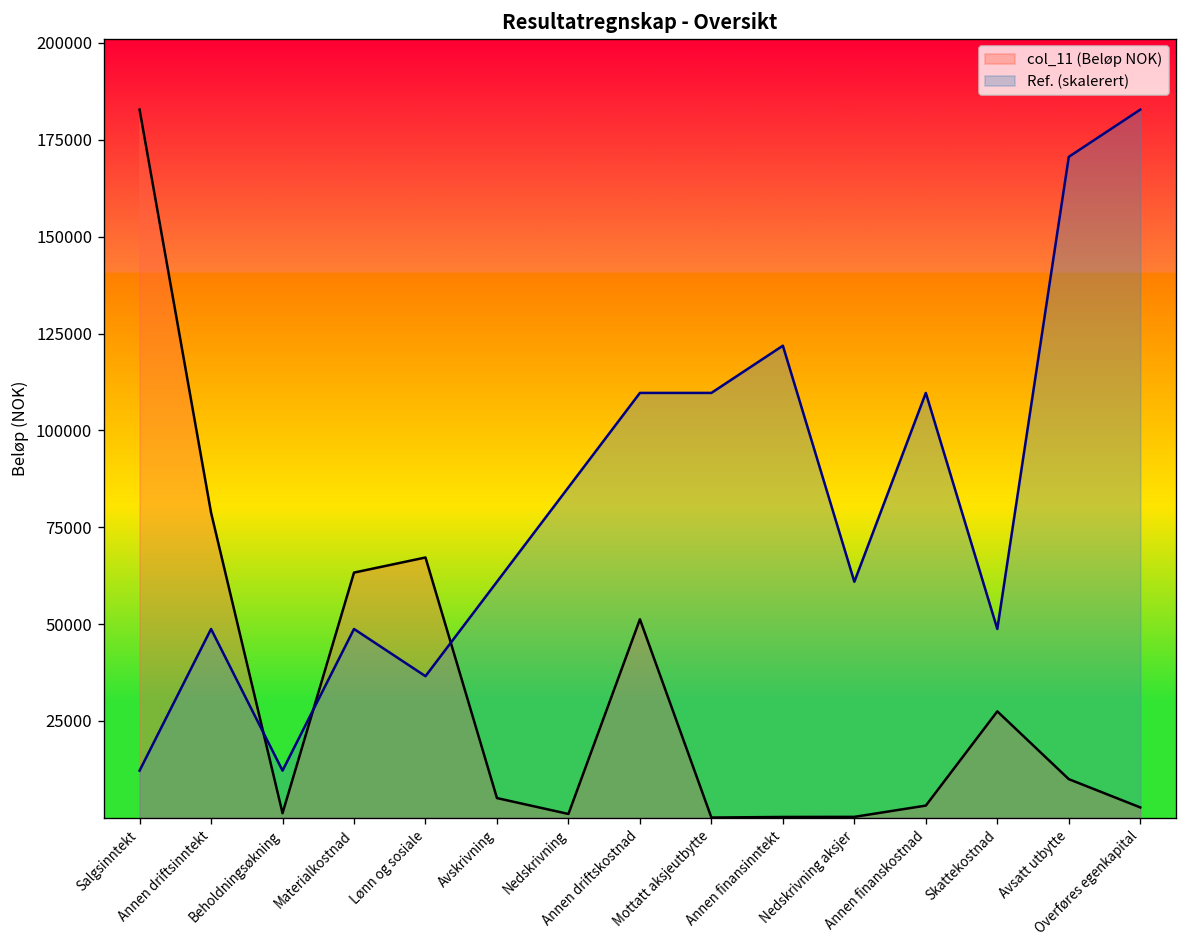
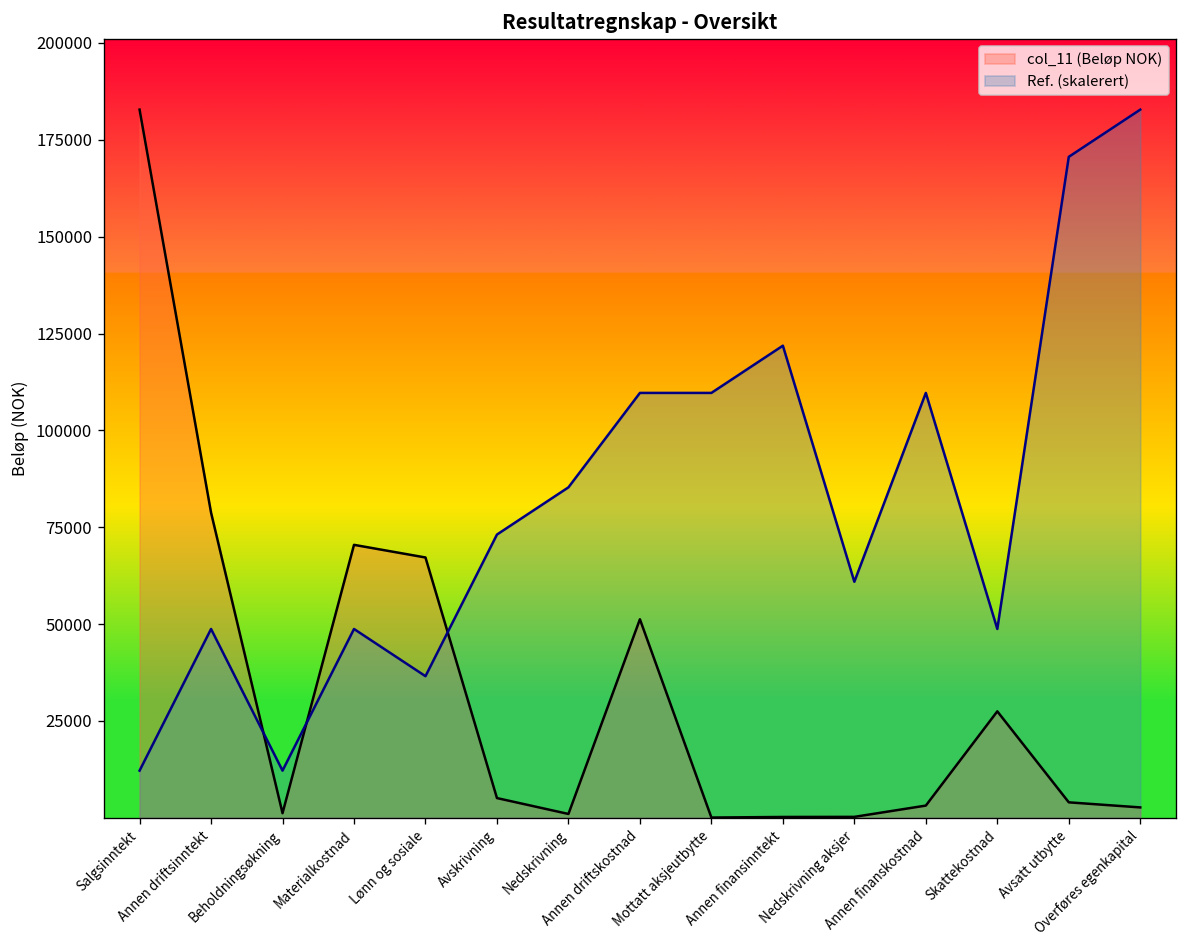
  {
    "col_11 (Beløp NOK)": {
      "Salgsinntekt": 183000,
      "Annen driftsinntekt": 79000,
      "Beholdningsøkning": 1000,
-     "Materialkostnad": 63000,
+     "Materialkostnad": 70000,
      "Lønn og sosiale": 67000,
      "Avskrivning": 5000,
      "Nedskrivning": 1000,
      "Annen driftskostnad": 51000,
      "Mottatt aksjeutbytte": 0,
      "Annen finansinntekt": 0,
      "Nedskrivning aksjer": 0,
      "Annen finanskostnad": 3000,
      "Skattekostnad": 27000,
-     "Avsatt utbytte": 10000,
+     "Avsatt utbytte": 4000,
      "Overføres egenkapital": 3000
    },
    "Ref. (skalerert)": {
      "Salgsinntekt": 12000,
      "Annen driftsinntekt": 49000,
      "Beholdningsøkning": 12000,
      "Materialkostnad": 49000,
      "Lønn og sosiale": 37000,
-     "Avskrivning": 61000,
+     "Avskrivning": 73000,
      "Nedskrivning": 85000,
      "Annen driftskostnad": 110000,
      "Mottatt aksjeutbytte": 110000,
      "Annen finansinntekt": 122000,
      "Nedskrivning aksjer": 61000,
      "Annen finanskostnad": 110000,
      "Skattekostnad": 49000,
      "Avsatt utbytte": 171000,
      "Overføres egenkapital": 183000
    }
  }
